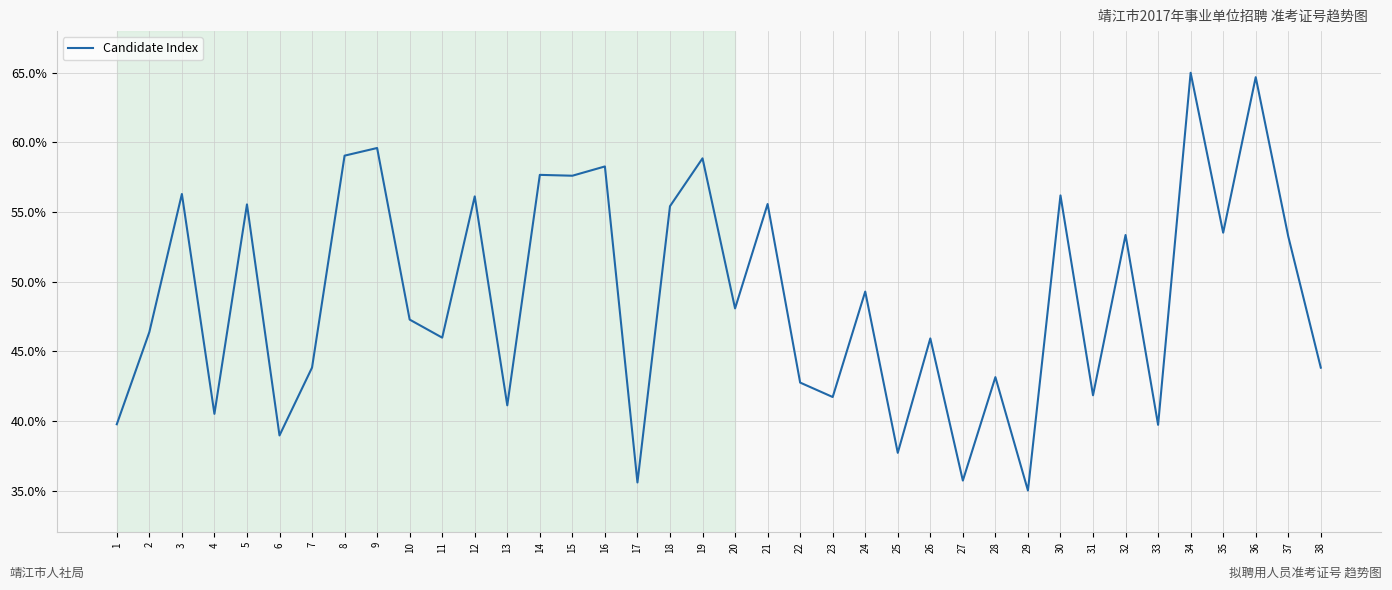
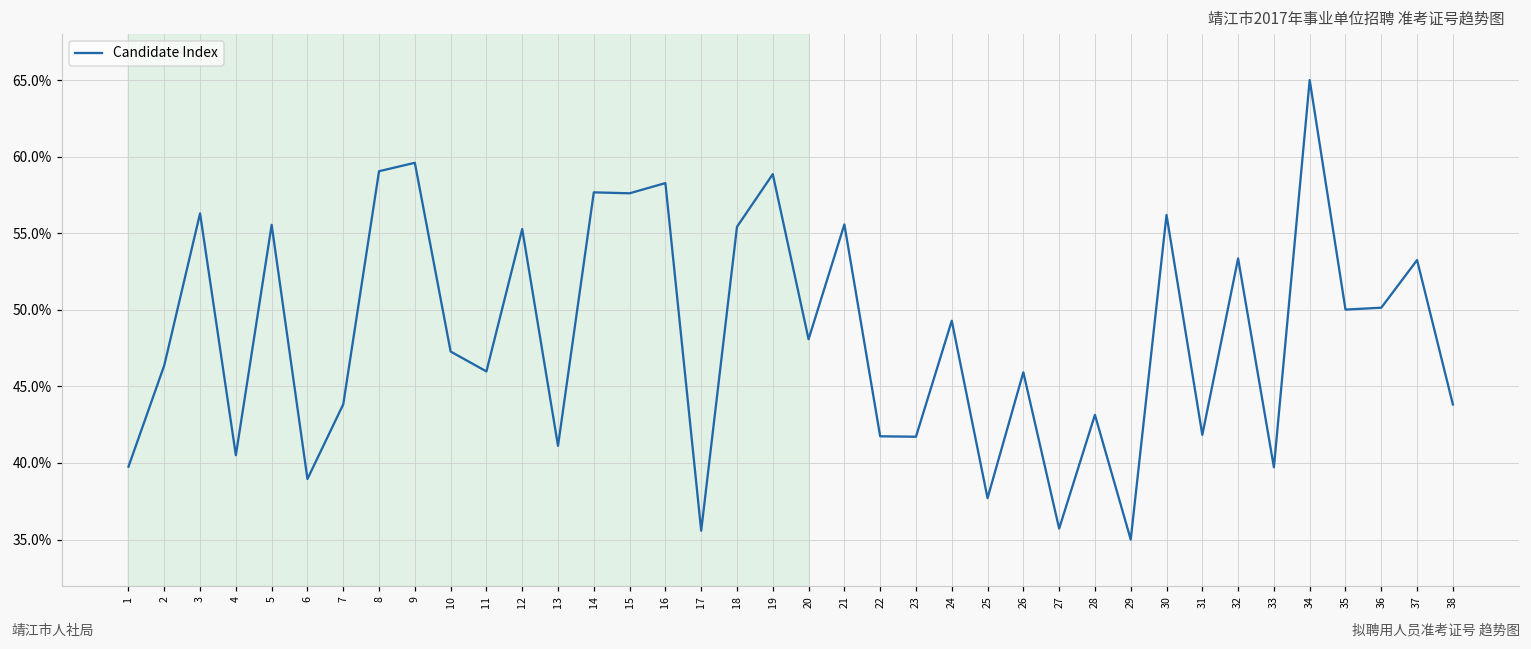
  {
    "1": "39.8%",
    "2": "46.4%",
    "3": "56.3%",
    "4": "40.5%",
    "5": "55.5%",
    "6": "39.0%",
    "7": "43.8%",
    "8": "59.0%",
    "9": "59.6%",
    "10": "47.3%",
    "11": "46.0%",
-   "12": "56.1%",
+   "12": "55.3%",
    "13": "41.1%",
    "14": "57.7%",
    "15": "57.6%",
    "16": "58.3%",
    "17": "35.6%",
    "18": "55.4%",
    "19": "58.9%",
    "20": "48.1%",
    "21": "55.6%",
-   "22": "42.8%",
+   "22": "41.7%",
    "23": "41.7%",
    "24": "49.3%",
    "25": "37.7%",
    "26": "45.9%",
    "27": "35.7%",
    "28": "43.1%",
    "29": "35.0%",
    "30": "56.2%",
    "31": "41.8%",
    "32": "53.4%",
    "33": "39.7%",
    "34": "65.0%",
-   "35": "53.5%",
-   "36": "64.7%",
+   "35": "50.0%",
+   "36": "50.1%",
    "37": "53.2%",
    "38": "43.8%"
  }
